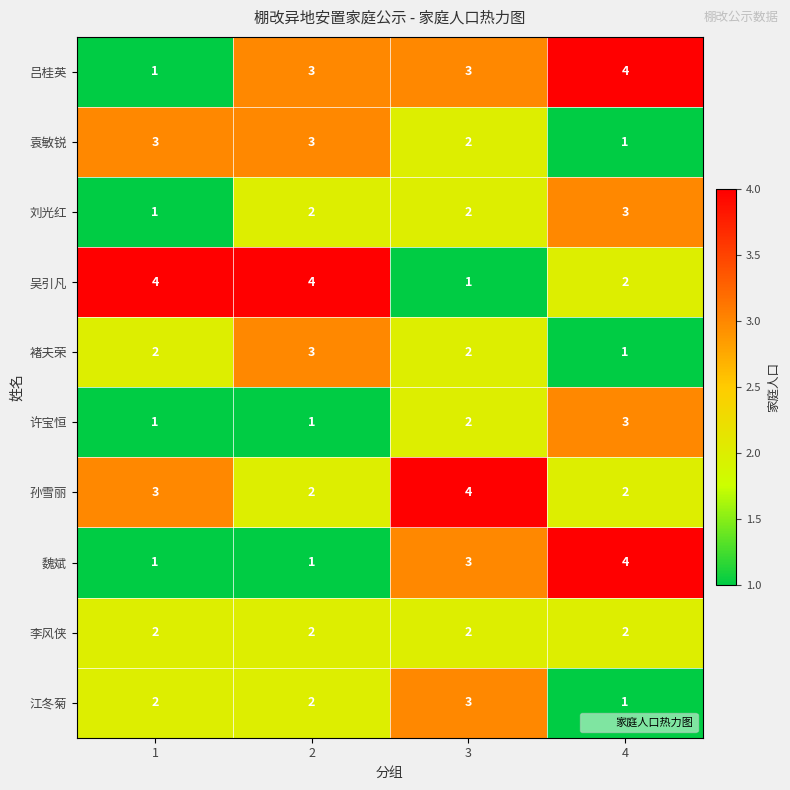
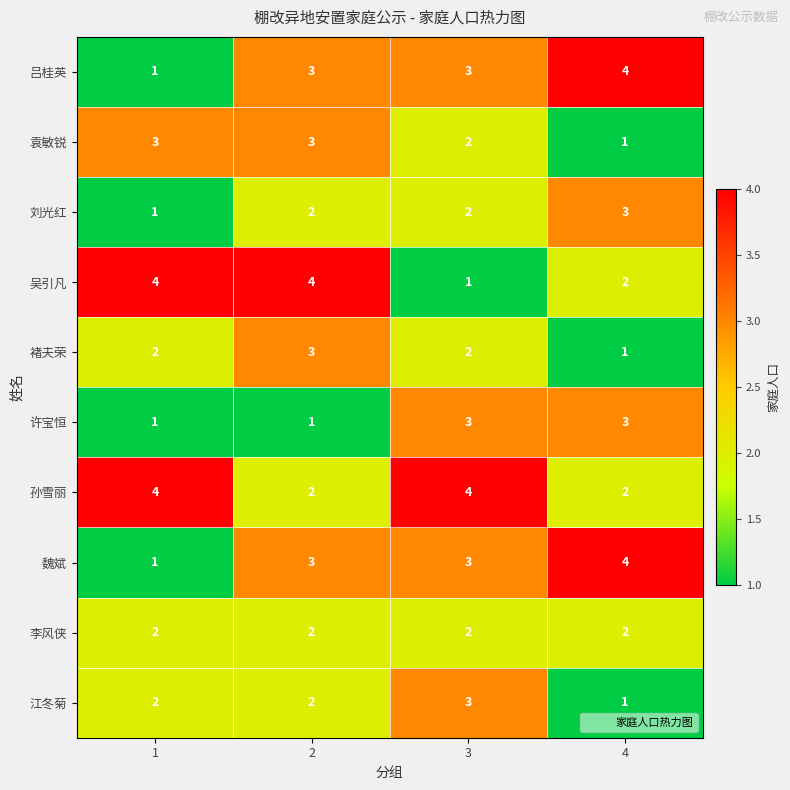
  {
    "吕桂英": {
      "1": 1,
      "2": 3,
      "3": 3,
      "4": 4
    },
    "袁敏锐": {
      "1": 3,
      "2": 3,
      "3": 2,
      "4": 1
    },
    "刘光红": {
      "1": 1,
      "2": 2,
      "3": 2,
      "4": 3
    },
    "吴引凡": {
      "1": 4,
      "2": 4,
      "3": 1,
      "4": 2
    },
    "褚夫荣": {
      "1": 2,
      "2": 3,
      "3": 2,
      "4": 1
    },
    "许宝恒": {
      "1": 1,
      "2": 1,
-     "3": 2,
+     "3": 3,
      "4": 3
    },
    "孙雪丽": {
-     "1": 3,
+     "1": 4,
      "2": 2,
      "3": 4,
      "4": 2
    },
    "魏斌": {
      "1": 1,
-     "2": 1,
+     "2": 3,
      "3": 3,
      "4": 4
    },
    "李风侠": {
      "1": 2,
      "2": 2,
      "3": 2,
      "4": 2
    },
    "江冬菊": {
      "1": 2,
      "2": 2,
      "3": 3,
      "4": 1
    }
  }
